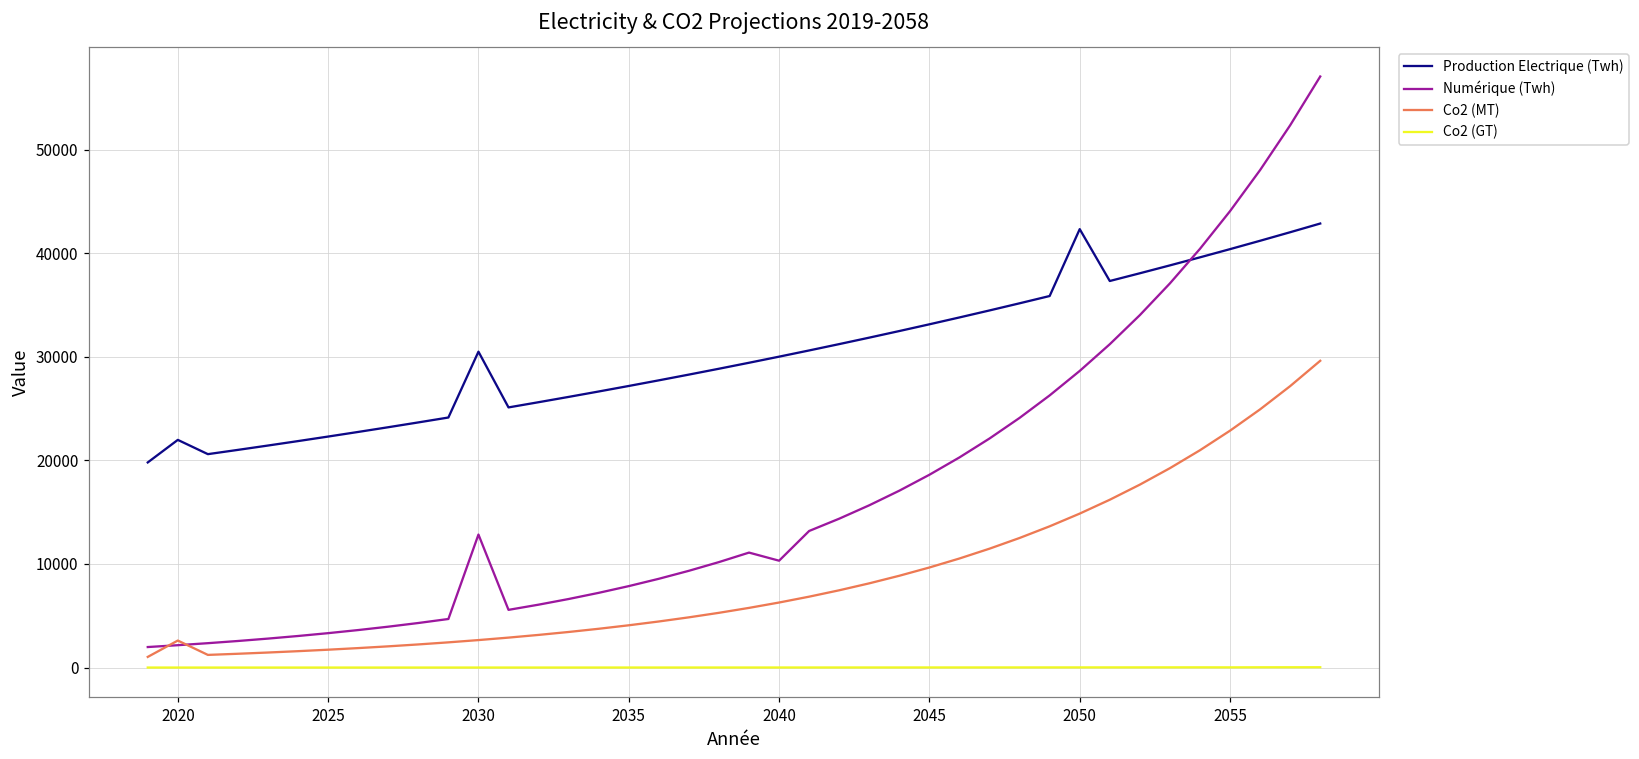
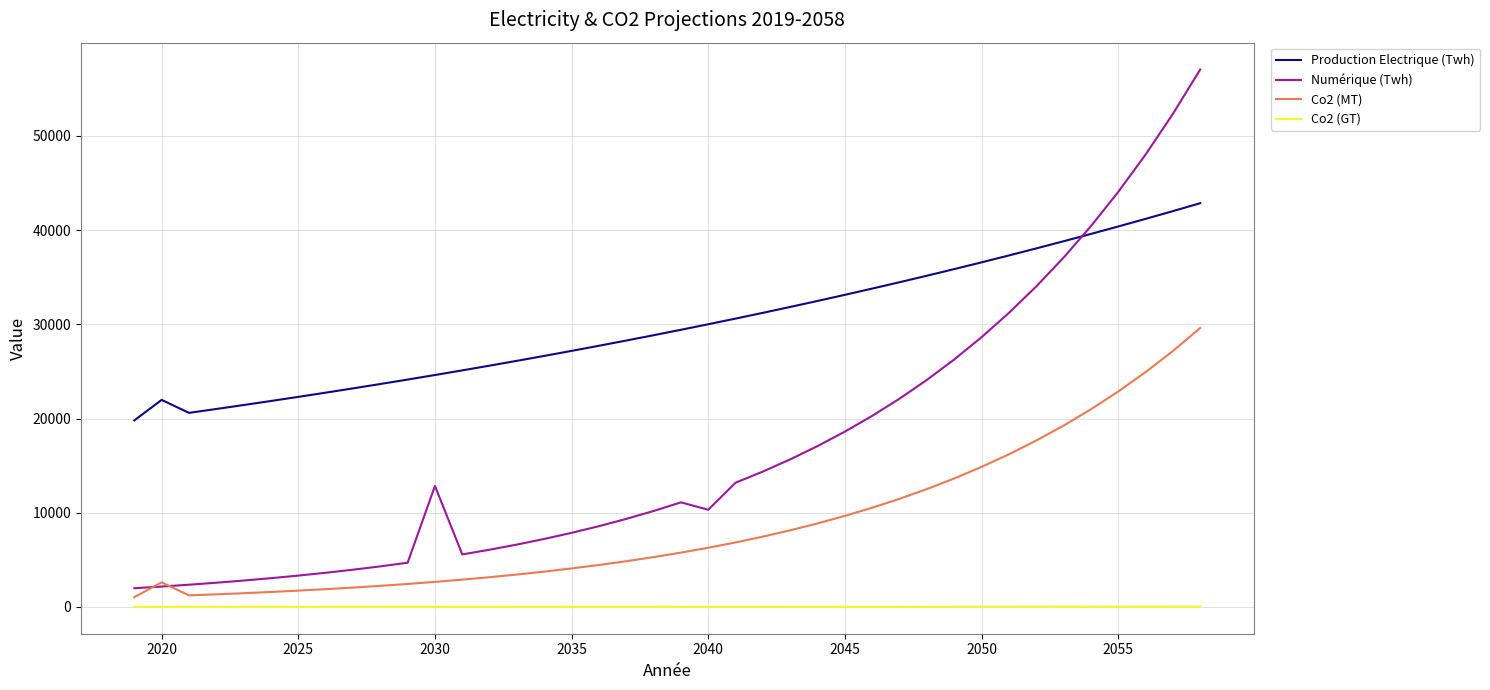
  {
    "Production Electrique (Twh)": {
      "2020": 22000,
      "2025": 22000,
-     "2030": 30000,
+     "2030": 25000,
      "2035": 27000,
      "2040": 30000,
      "2045": 33000,
-     "2050": 42000,
+     "2050": 37000,
      "2055": 40000
    },
    "Numérique (Twh)": {
      "2020": 2000,
      "2025": 3000,
      "2030": 13000,
      "2035": 8000,
      "2040": 10000,
      "2045": 19000,
      "2050": 29000,
      "2055": 44000
    },
    "Co2 (MT)": {
      "2020": 3000,
      "2025": 2000,
      "2030": 3000,
      "2035": 4000,
      "2040": 6000,
      "2045": 10000,
      "2050": 15000,
      "2055": 23000
    },
    "Co2 (GT)": {
      "2020": 0,
      "2025": 0,
      "2030": 0,
      "2035": 0,
      "2040": 0,
      "2045": 0,
      "2050": 0,
      "2055": 0
    }
  }
